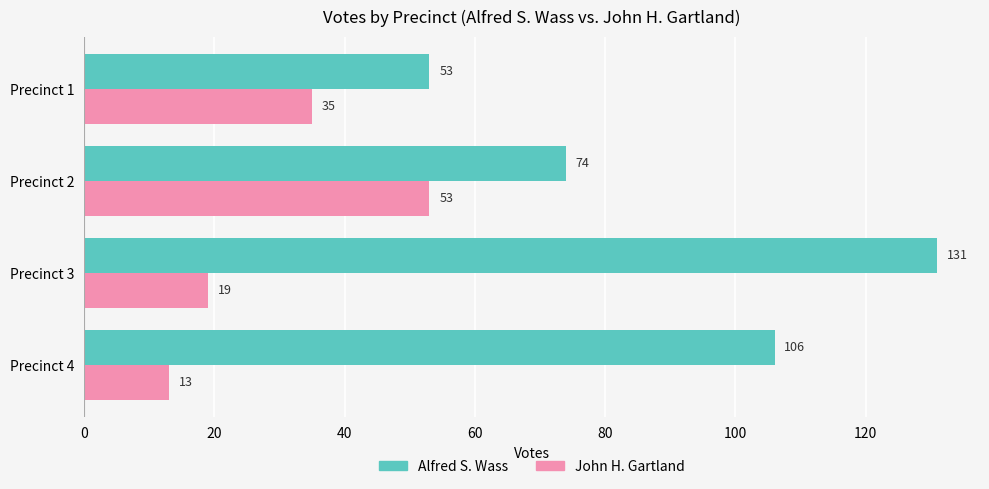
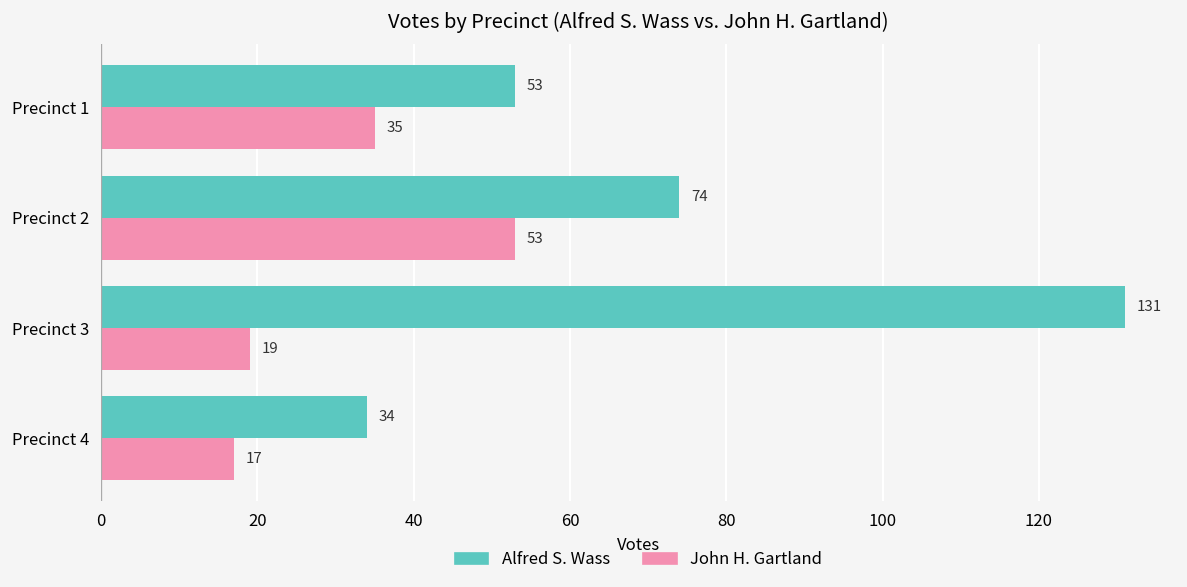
  {
    "Alfred S. Wass": {
      "Precinct 1": 53,
      "Precinct 2": 74,
      "Precinct 3": 131,
-     "Precinct 4": 106
+     "Precinct 4": 34
    },
    "John H. Gartland": {
      "Precinct 1": 35,
      "Precinct 2": 53,
      "Precinct 3": 19,
-     "Precinct 4": 13
+     "Precinct 4": 17
    }
  }
